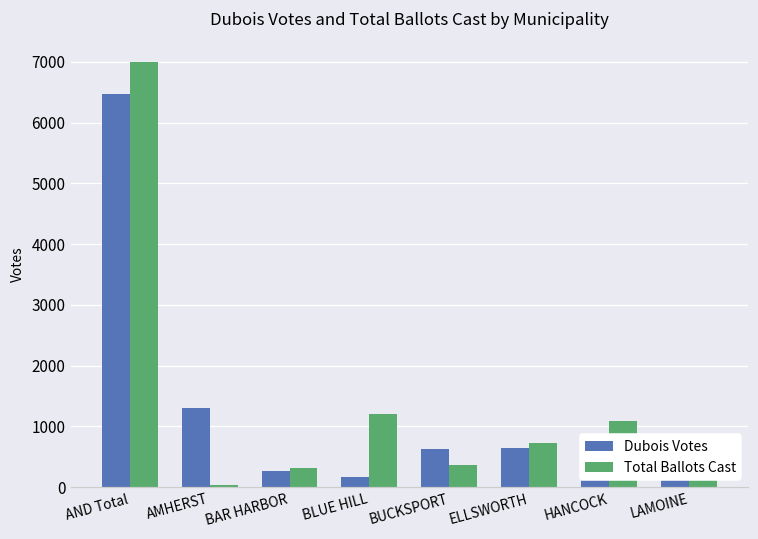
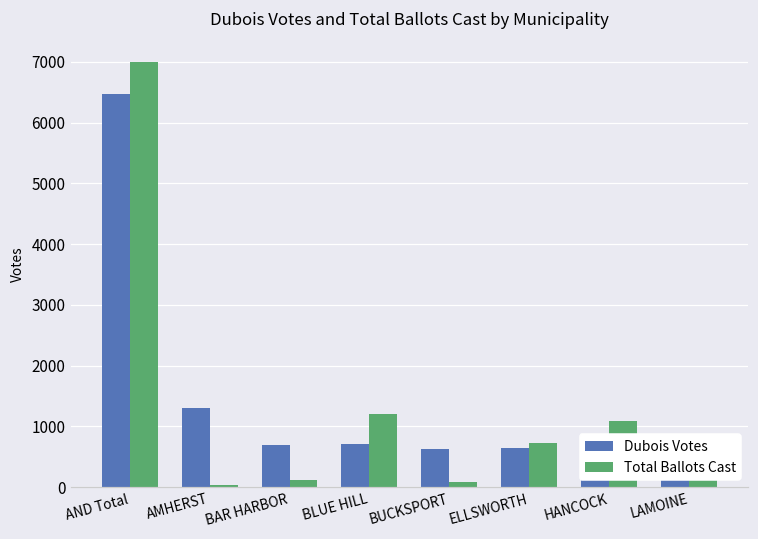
  {
    "Dubois Votes": {
      "AND Total": 6500,
      "AMHERST": 1300,
-     "BAR HARBOR": 300,
-     "BLUE HILL": 200,
+     "BAR HARBOR": 700,
+     "BLUE HILL": 700,
      "BUCKSPORT": 600,
      "ELLSWORTH": 700
    },
    "Total Ballots Cast": {
      "AND Total": 7000,
-     "BAR HARBOR": 300,
+     "BAR HARBOR": 100,
      "BLUE HILL": 1200,
-     "BUCKSPORT": 400,
+     "BUCKSPORT": 100,
      "ELLSWORTH": 700,
      "HANCOCK": 1100
    }
  }
